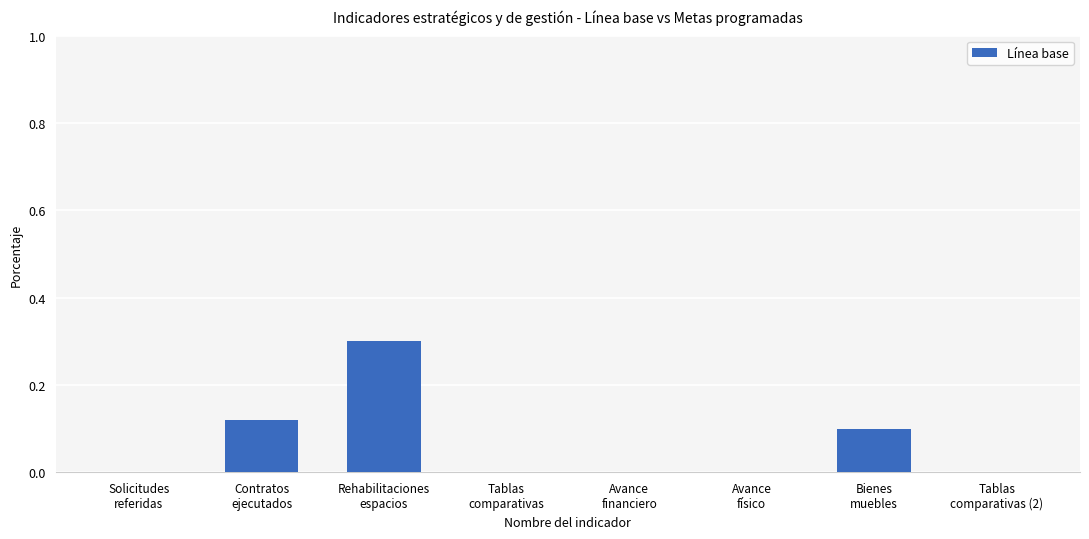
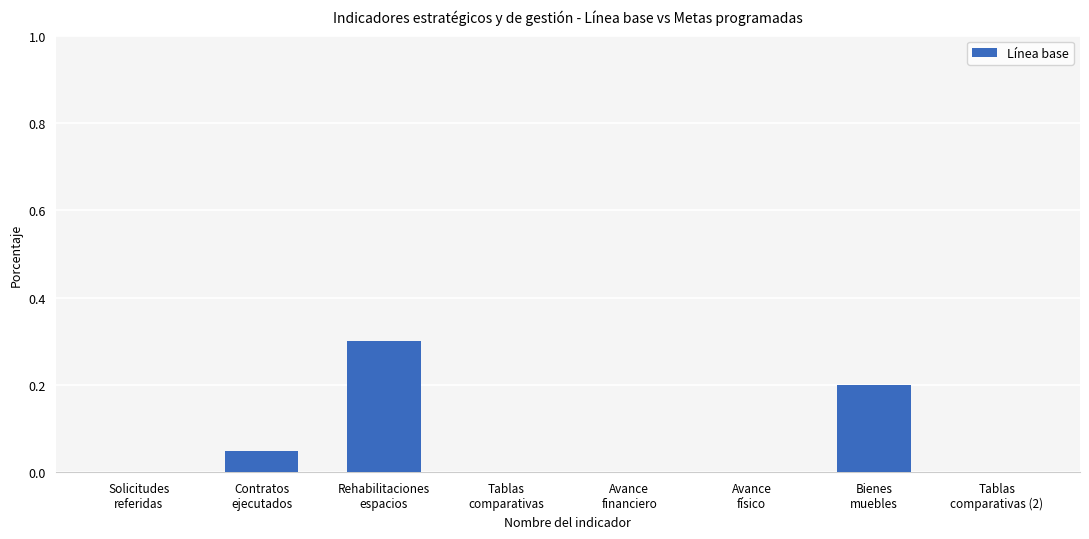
  {
    "Solicitudes referidas": 0.00,
-   "Contratos ejecutados": 0.12,
+   "Contratos ejecutados": 0.05,
    "Rehabilitaciones espacios": 0.30,
    "Tablas comparativas": 0.00,
    "Avance financiero": 0.00,
    "Avance físico": 0.00,
-   "Bienes muebles": 0.1,
+   "Bienes muebles": 0.2,
    "Tablas comparativas (2)": 0.00
  }
